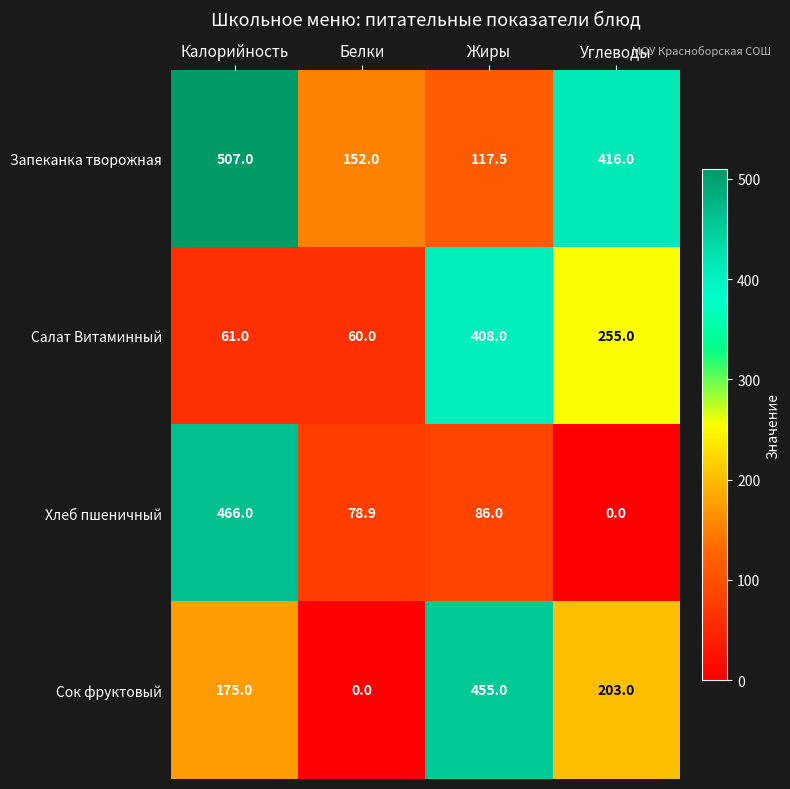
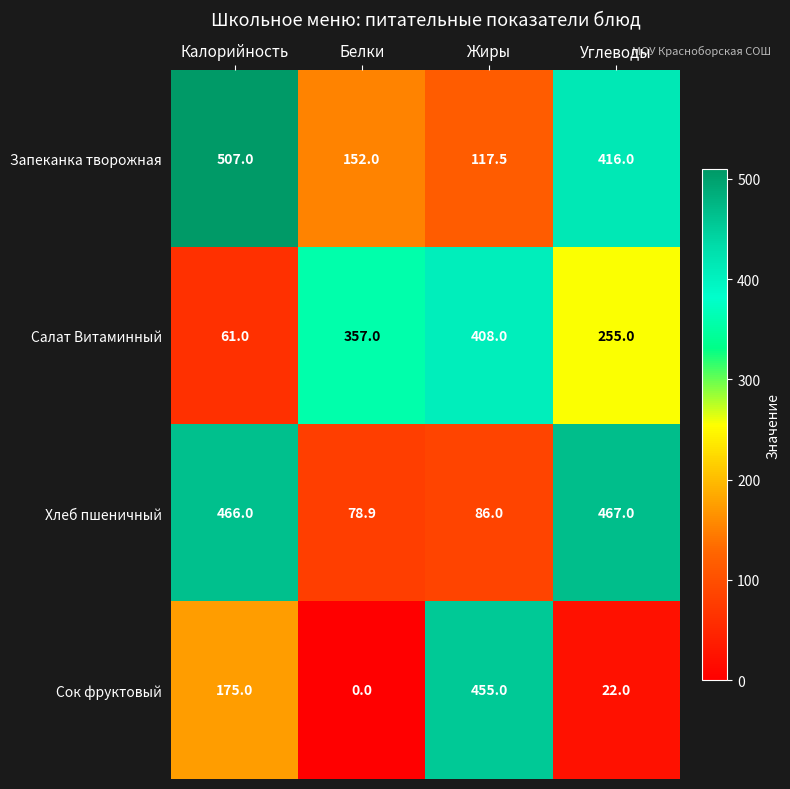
  {
    "Запеканка творожная": {
      "Калорийность": 507.0,
      "Белки": 152.0,
      "Жиры": 117.5,
      "Углеводы": 416.0
    },
    "Салат Витаминный": {
      "Калорийность": 61.0,
-     "Белки": 60.0,
+     "Белки": 357.0,
      "Жиры": 408.0,
      "Углеводы": 255.0
    },
    "Хлеб пшеничный": {
      "Калорийность": 466.0,
      "Белки": 78.9,
      "Жиры": 86.0,
-     "Углеводы": 0.0
+     "Углеводы": 467.0
    },
    "Сок фруктовый": {
      "Калорийность": 175.0,
      "Белки": 0.0,
      "Жиры": 455.0,
-     "Углеводы": 203.0
+     "Углеводы": 22.0
    }
  }
